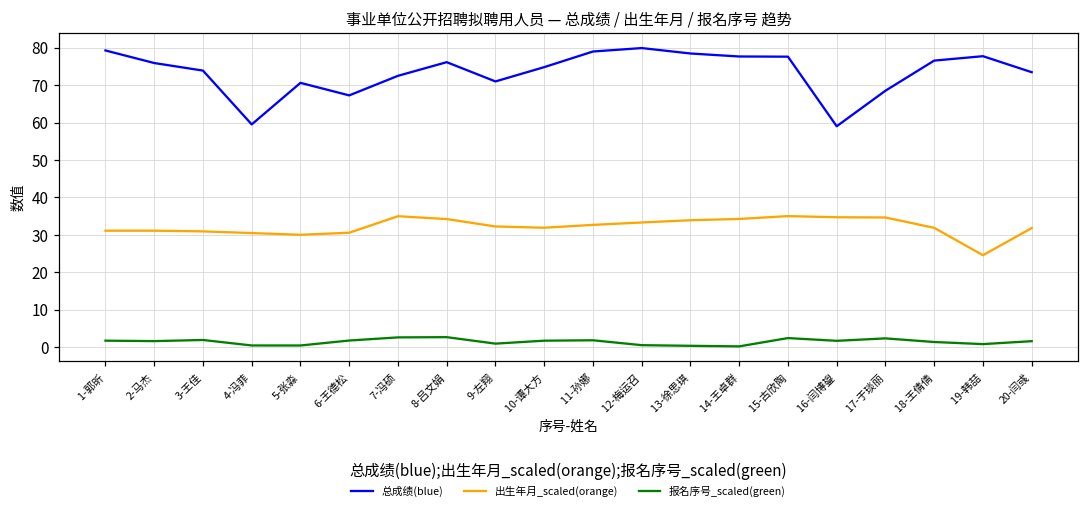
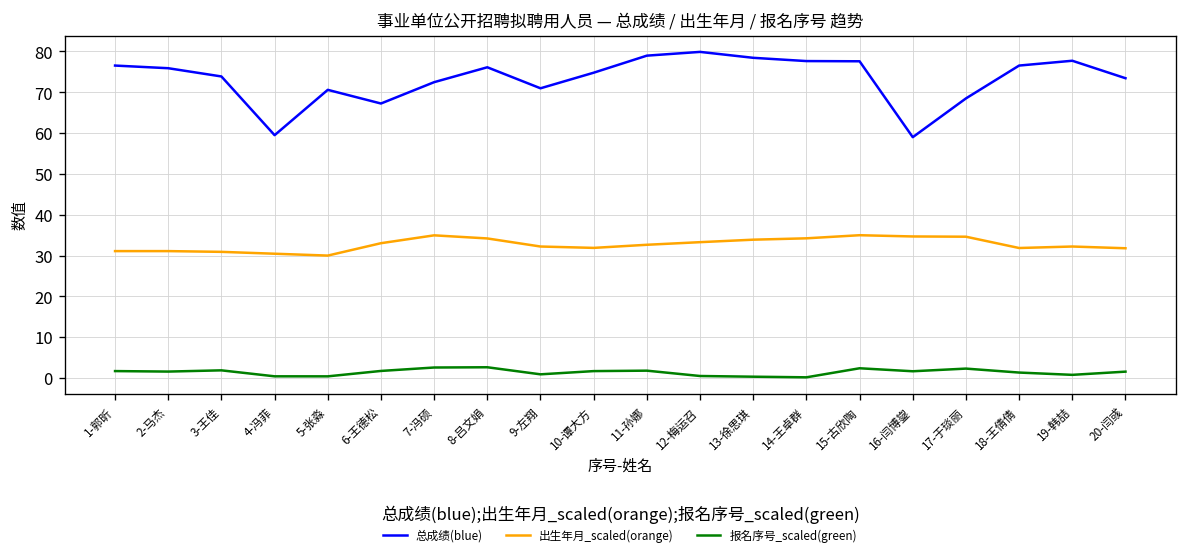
  {
    "总成绩(blue)": {
-     "1-郭昕": 79,
+     "1-郭昕": 77,
      "2-马杰": 76,
      "3-王佳": 74,
      "4-冯菲": 59,
      "5-张淼": 71,
      "6-王德松": 67,
      "7-冯硕": 72,
      "8-吕文娟": 76,
      "9-左翔": 71,
      "10-谭大方": 75,
      "11-孙娜": 79,
      "12-梅运召": 80,
      "13-徐思琪": 78,
      "14-王卓群": 78,
      "15-古欣陶": 78,
      "16-闫博鋆": 59,
      "17-于琰丽": 69,
      "18-王倩倩": 77,
      "19-韩喆": 78,
      "20-闫彧": 73
    },
    "出生年月_scaled(orange)": {
      "1-郭昕": 31,
      "2-马杰": 31,
      "3-王佳": 31,
      "4-冯菲": 30,
      "5-张淼": 30,
-     "6-王德松": 31,
+     "6-王德松": 33,
      "7-冯硕": 35,
      "8-吕文娟": 34,
      "9-左翔": 32,
      "10-谭大方": 32,
      "11-孙娜": 33,
      "12-梅运召": 33,
      "13-徐思琪": 34,
      "14-王卓群": 34,
      "15-古欣陶": 35,
      "16-闫博鋆": 35,
      "17-于琰丽": 35,
      "18-王倩倩": 32,
-     "19-韩喆": 25,
+     "19-韩喆": 32,
      "20-闫彧": 32
    },
    "报名序号_scaled(green)": {
      "1-郭昕": 2,
      "2-马杰": 2,
      "3-王佳": 2,
      "4-冯菲": 0,
      "5-张淼": 0,
      "6-王德松": 2,
      "7-冯硕": 3,
      "8-吕文娟": 3,
      "9-左翔": 1,
      "10-谭大方": 2,
      "11-孙娜": 2,
      "12-梅运召": 0,
      "13-徐思琪": 0,
      "14-王卓群": 0,
      "15-古欣陶": 2,
      "16-闫博鋆": 2,
      "17-于琰丽": 2,
      "18-王倩倩": 1,
      "19-韩喆": 1,
      "20-闫彧": 2
    }
  }
